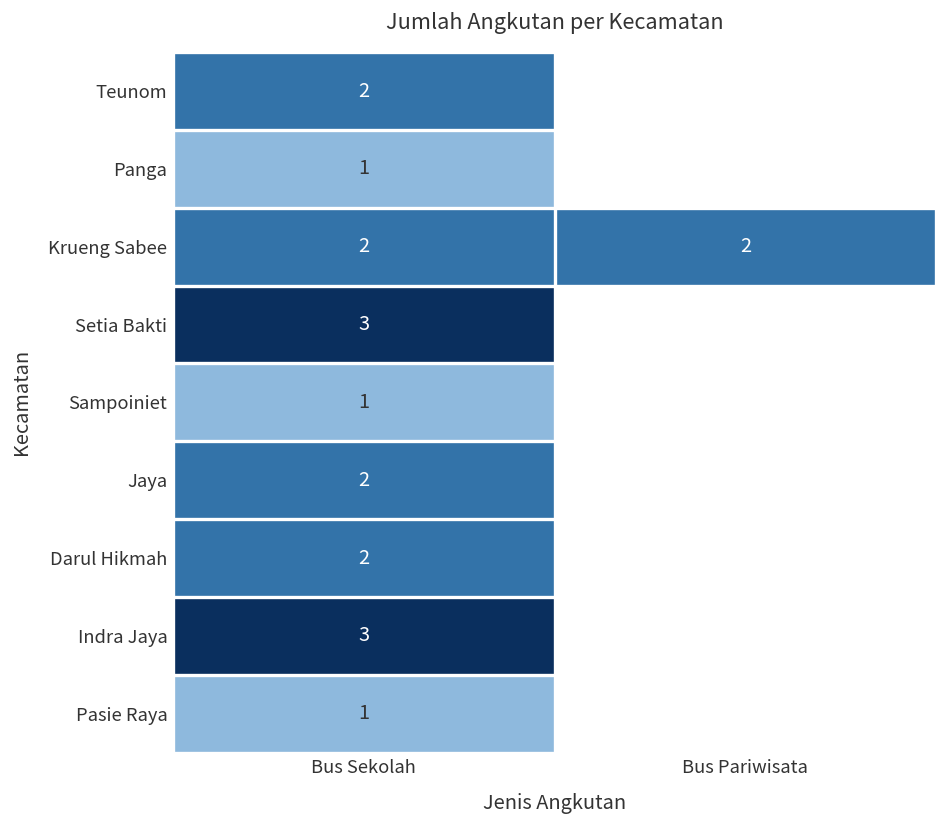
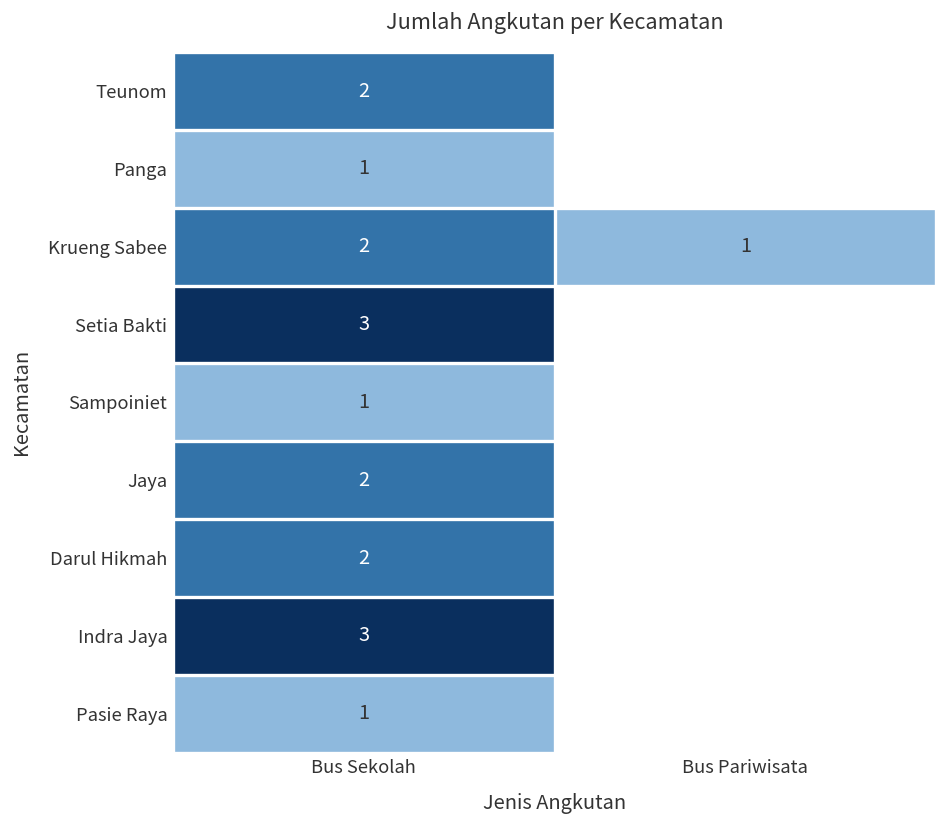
  {
    "Teunom": {
      "Bus Sekolah": 2
    },
    "Panga": {
      "Bus Sekolah": 1
    },
    "Krueng Sabee": {
      "Bus Sekolah": 2,
-     "Bus Pariwisata": 2
+     "Bus Pariwisata": 1
    },
    "Setia Bakti": {
      "Bus Sekolah": 3
    },
    "Sampoiniet": {
      "Bus Sekolah": 1
    },
    "Jaya": {
      "Bus Sekolah": 2
    },
    "Darul Hikmah": {
      "Bus Sekolah": 2
    },
    "Indra Jaya": {
      "Bus Sekolah": 3
    },
    "Pasie Raya": {
      "Bus Sekolah": 1
    }
  }
